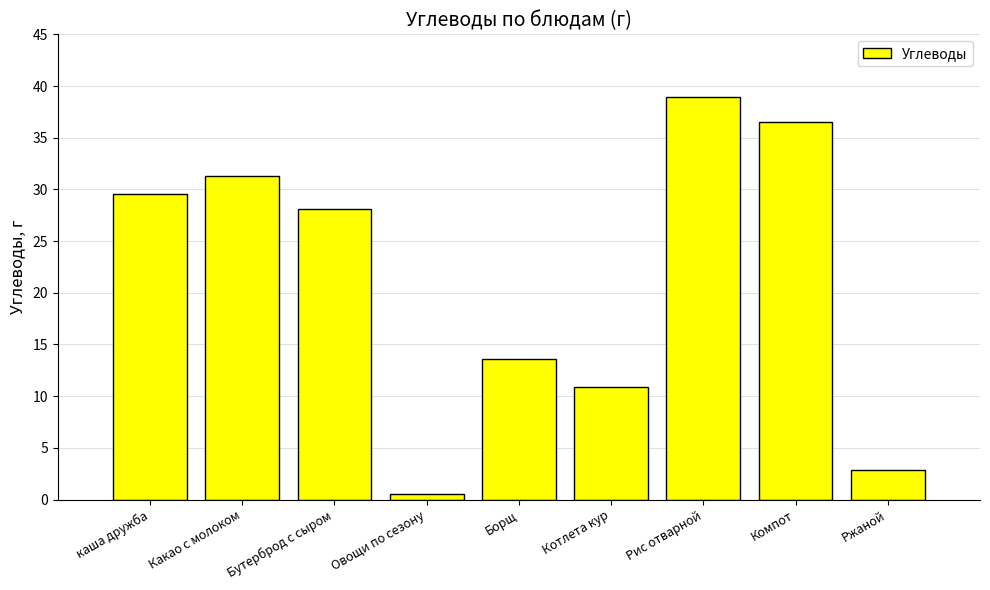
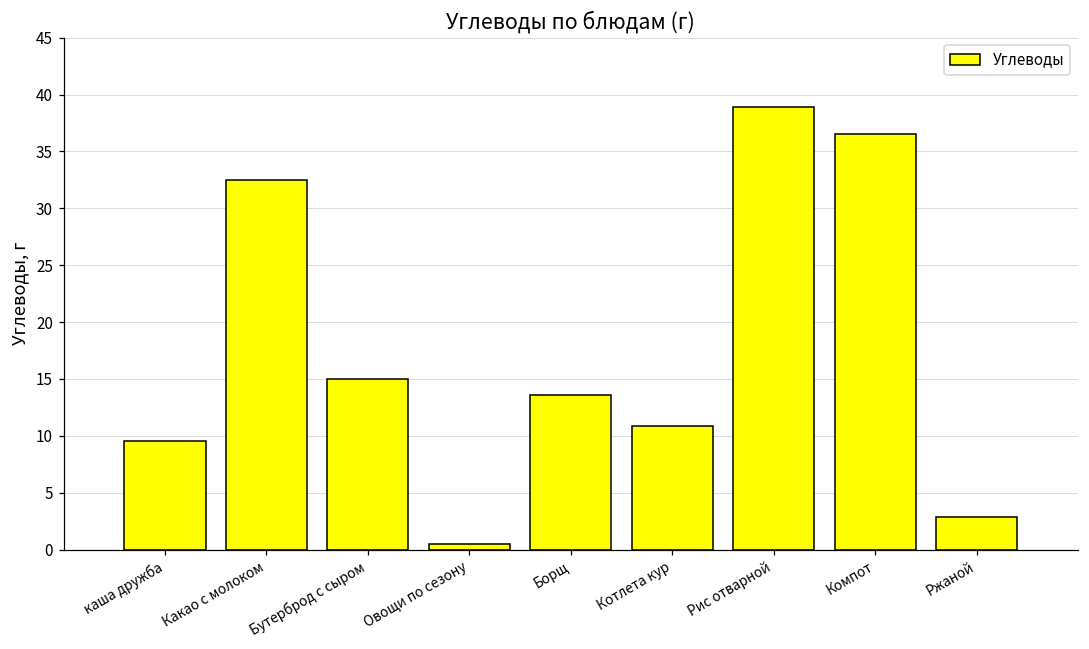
  {
-   "каша дружба": 29.6,
-   "Какао с молоком": 31.3,
-   "Бутерброд с сыром": 28.1,
+   "каша дружба": 9.5,
+   "Какао с молоком": 32.5,
+   "Бутерброд с сыром": 15.0,
    "Овощи по сезону": 0.5,
    "Борщ": 13.6,
    "Котлета кур": 10.9,
    "Рис отварной": 38.9,
    "Компот": 36.5,
    "Ржаной": 2.9
  }
